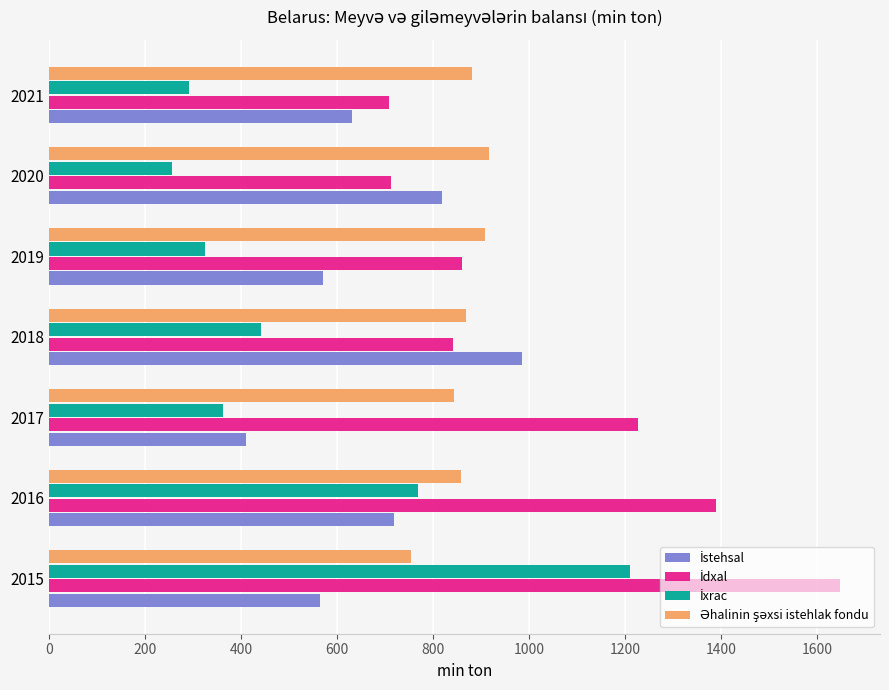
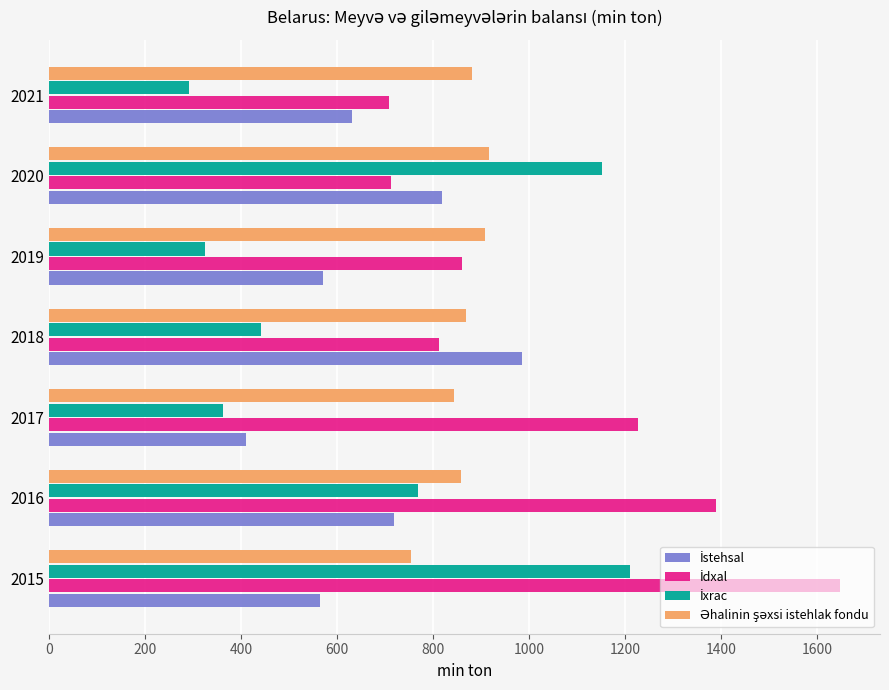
  {
    "İstehsal": {
      "2021": 630,
      "2020": 820,
      "2019": 570,
      "2018": 990,
      "2017": 410,
      "2016": 720,
      "2015": 560
    },
    "İdxal": {
      "2021": 710,
      "2020": 710,
      "2019": 860,
-     "2018": 840,
+     "2018": 810,
      "2017": 1230,
      "2016": 1390
    },
    "İxrac": {
      "2021": 290,
-     "2020": 260,
+     "2020": 1150,
      "2019": 330,
      "2018": 440,
      "2017": 360,
      "2016": 770,
      "2015": 1210
    },
    "Əhalinin şəxsi istehlak fondu": {
      "2021": 880,
      "2020": 920,
      "2019": 910,
      "2018": 870,
      "2017": 840,
      "2016": 860,
      "2015": 750
    }
  }
